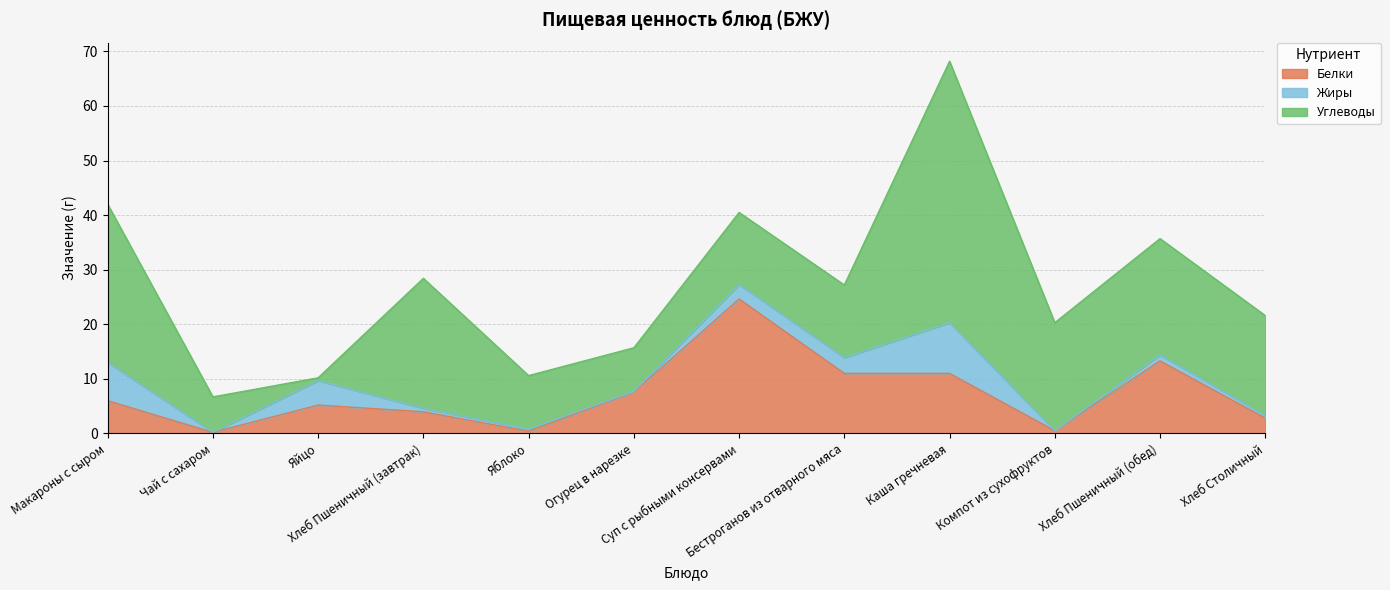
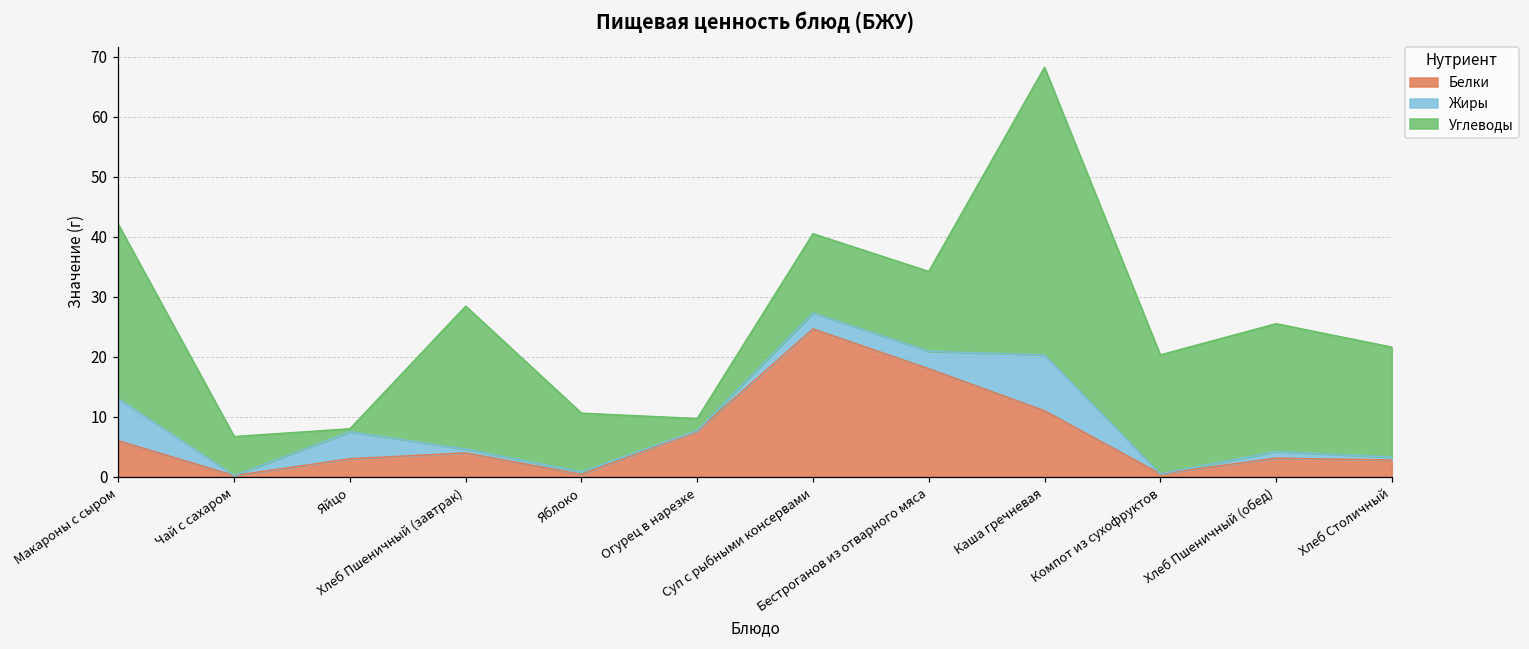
  {
    "Белки": {
      "Макароны с сыром": 6,
-     "Яйцо": 5,
+     "Яйцо": 3,
      "Хлеб Пшеничный (завтрак)": 4,
      "Суп с рыбными консервами": 25,
-     "Бестроганов из отварного мяса": 11,
+     "Бестроганов из отварного мяса": 18,
      "Каша гречневая": 11,
-     "Хлеб Пшеничный (обед)": 13,
+     "Хлеб Пшеничный (обед)": 3,
      "Хлеб Столичный": 3
    },
    "Жиры": {
      "Макароны с сыром": 7,
      "Яйцо": 5,
      "Хлеб Пшеничный (завтрак)": 1,
      "Суп с рыбными консервами": 3,
      "Бестроганов из отварного мяса": 3,
      "Каша гречневая": 9,
      "Хлеб Пшеничный (обед)": 1,
      "Хлеб Столичный": 0
    },
    "Углеводы": {
      "Макароны с сыром": 29,
      "Чай с сахаром": 7,
      "Яйцо": 1,
      "Хлеб Пшеничный (завтрак)": 24,
      "Яблоко": 10,
-     "Огурец в нарезке": 8,
+     "Огурец в нарезке": 2,
      "Суп с рыбными консервами": 13,
      "Бестроганов из отварного мяса": 13,
      "Каша гречневая": 48,
      "Компот из сухофруктов": 20,
      "Хлеб Пшеничный (обед)": 21,
      "Хлеб Столичный": 18
    }
  }
